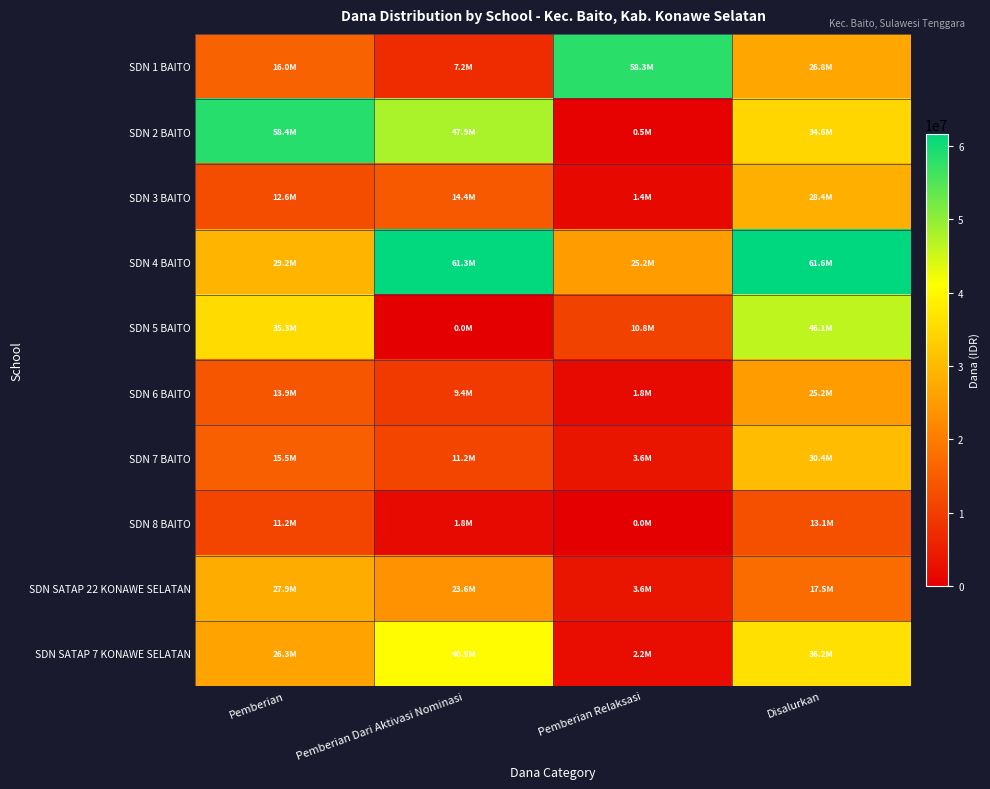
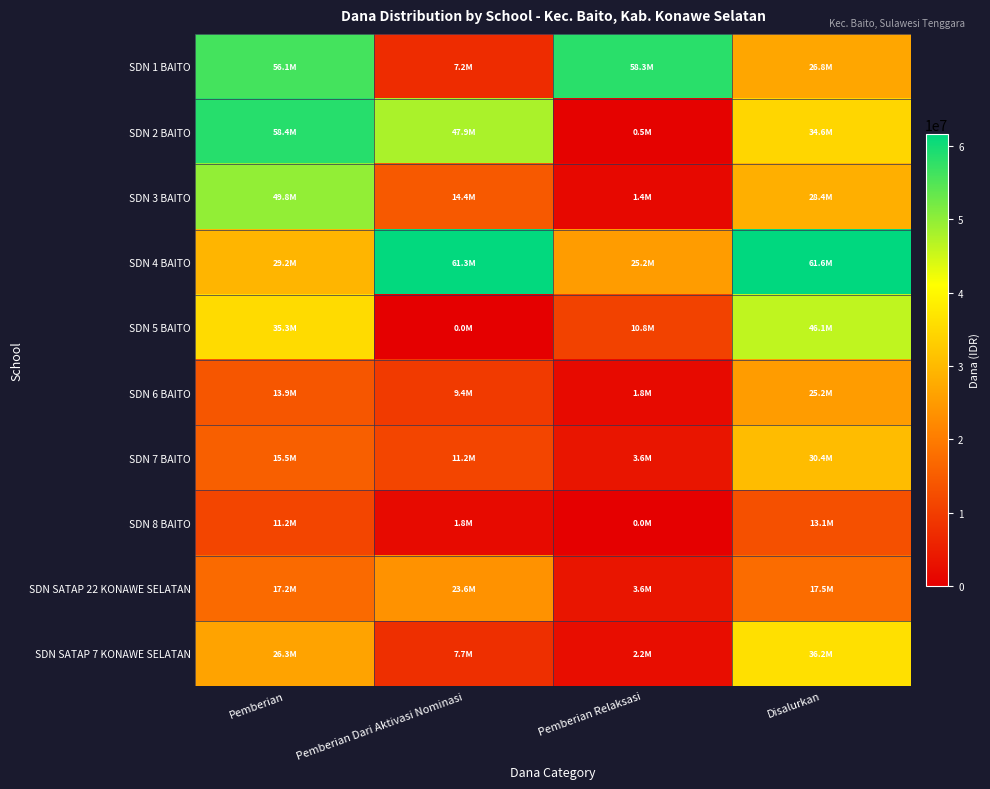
  {
    "SDN 1 BAITO": {
-     "Pemberian": "16.0M",
+     "Pemberian": "56.1M",
      "Pemberian Dari Aktivasi Nominasi": "7.2M",
      "Pemberian Relaksasi": "58.3M",
      "Disalurkan": "26.8M"
    },
    "SDN 2 BAITO": {
      "Pemberian": "58.4M",
      "Pemberian Dari Aktivasi Nominasi": "47.9M",
      "Pemberian Relaksasi": "0.5M",
      "Disalurkan": "34.6M"
    },
    "SDN 3 BAITO": {
-     "Pemberian": "12.6M",
+     "Pemberian": "49.8M",
      "Pemberian Dari Aktivasi Nominasi": "14.4M",
      "Pemberian Relaksasi": "1.4M",
      "Disalurkan": "28.4M"
    },
    "SDN 4 BAITO": {
      "Pemberian": "29.2M",
      "Pemberian Dari Aktivasi Nominasi": "61.3M",
      "Pemberian Relaksasi": "25.2M",
      "Disalurkan": "61.6M"
    },
    "SDN 5 BAITO": {
      "Pemberian": "35.3M",
      "Pemberian Dari Aktivasi Nominasi": "0.0M",
      "Pemberian Relaksasi": "10.8M",
      "Disalurkan": "46.1M"
    },
    "SDN 6 BAITO": {
      "Pemberian": "13.9M",
      "Pemberian Dari Aktivasi Nominasi": "9.4M",
      "Pemberian Relaksasi": "1.8M",
      "Disalurkan": "25.2M"
    },
    "SDN 7 BAITO": {
      "Pemberian": "15.5M",
      "Pemberian Dari Aktivasi Nominasi": "11.2M",
      "Pemberian Relaksasi": "3.6M",
      "Disalurkan": "30.4M"
    },
    "SDN 8 BAITO": {
      "Pemberian": "11.2M",
      "Pemberian Dari Aktivasi Nominasi": "1.8M",
      "Pemberian Relaksasi": "0.0M",
      "Disalurkan": "13.1M"
    },
    "SDN SATAP 22 KONAWE SELATAN": {
-     "Pemberian": "27.9M",
+     "Pemberian": "17.2M",
      "Pemberian Dari Aktivasi Nominasi": "23.6M",
      "Pemberian Relaksasi": "3.6M",
      "Disalurkan": "17.5M"
    },
    "SDN SATAP 7 KONAWE SELATAN": {
      "Pemberian": "26.3M",
-     "Pemberian Dari Aktivasi Nominasi": "40.5M",
+     "Pemberian Dari Aktivasi Nominasi": "7.7M",
      "Pemberian Relaksasi": "2.2M",
      "Disalurkan": "36.2M"
    }
  }
